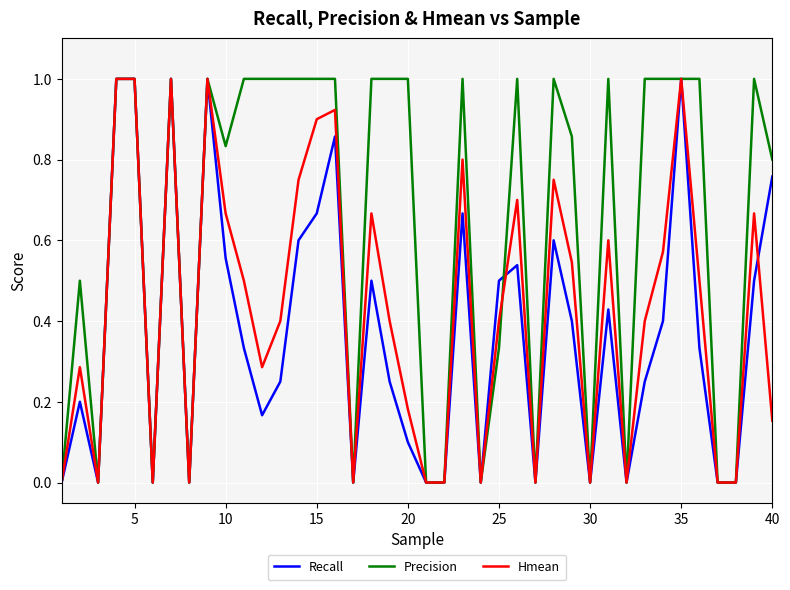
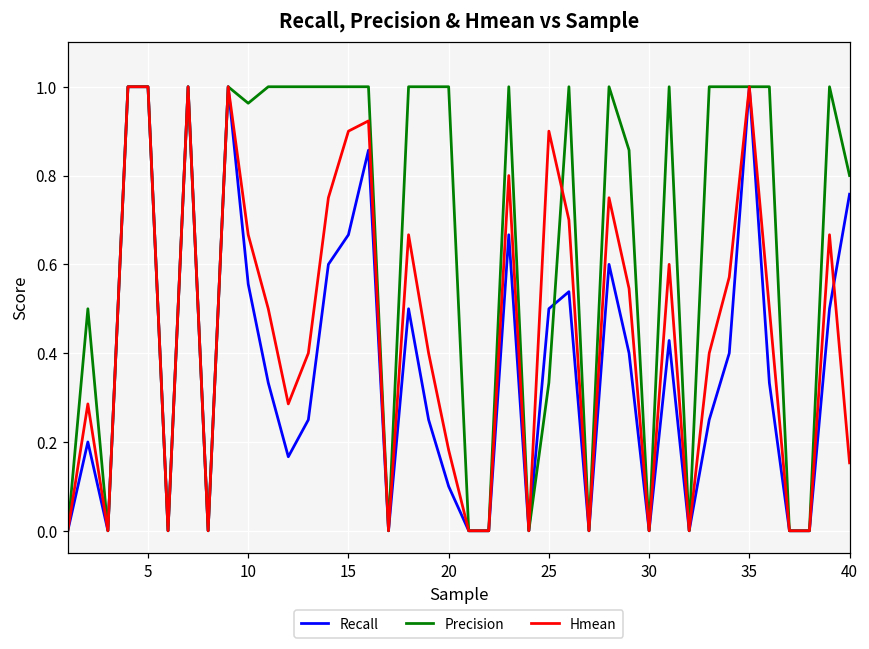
  {
    "Recall": {
      "10": 0.56,
      "15": 0.67,
      "20": 0.10,
      "25": 0.50,
      "40": 0.76
    },
    "Precision": {
-     "10": 0.83,
+     "10": 0.96,
      "15": 1.00,
      "20": 1.00,
      "25": 0.33,
      "40": 0.80
    },
    "Hmean": {
      "10": 0.67,
      "15": 0.9,
      "20": 0.18,
-     "25": 0.4,
+     "25": 0.9,
      "40": 0.15
    }
  }
